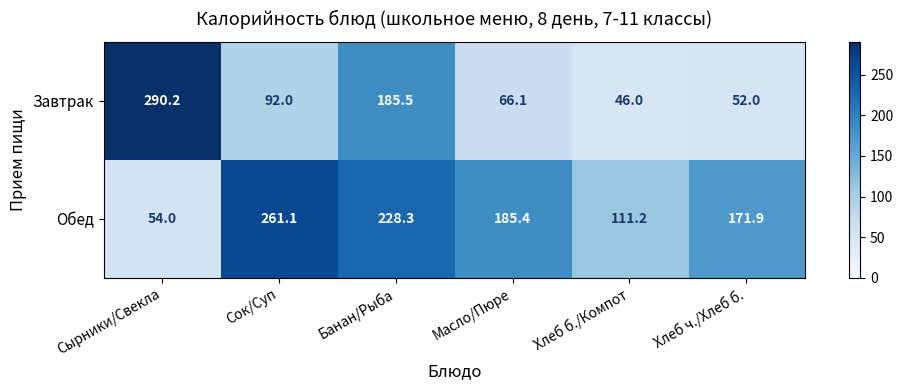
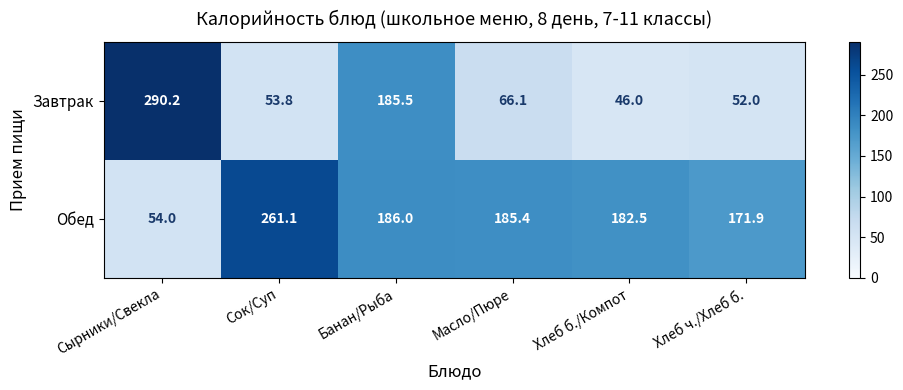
  {
    "Завтрак": {
      "Сырники/Свекла": 290.2,
-     "Сок/Суп": 92.0,
+     "Сок/Суп": 53.8,
      "Банан/Рыба": 185.5,
      "Масло/Пюре": 66.1,
      "Хлеб б./Компот": 46.0,
      "Хлеб ч./Хлеб б.": 52.0
    },
    "Обед": {
      "Сырники/Свекла": 54.0,
      "Сок/Суп": 261.1,
-     "Банан/Рыба": 228.3,
+     "Банан/Рыба": 186.0,
      "Масло/Пюре": 185.4,
-     "Хлеб б./Компот": 111.2,
+     "Хлеб б./Компот": 182.5,
      "Хлеб ч./Хлеб б.": 171.9
    }
  }
